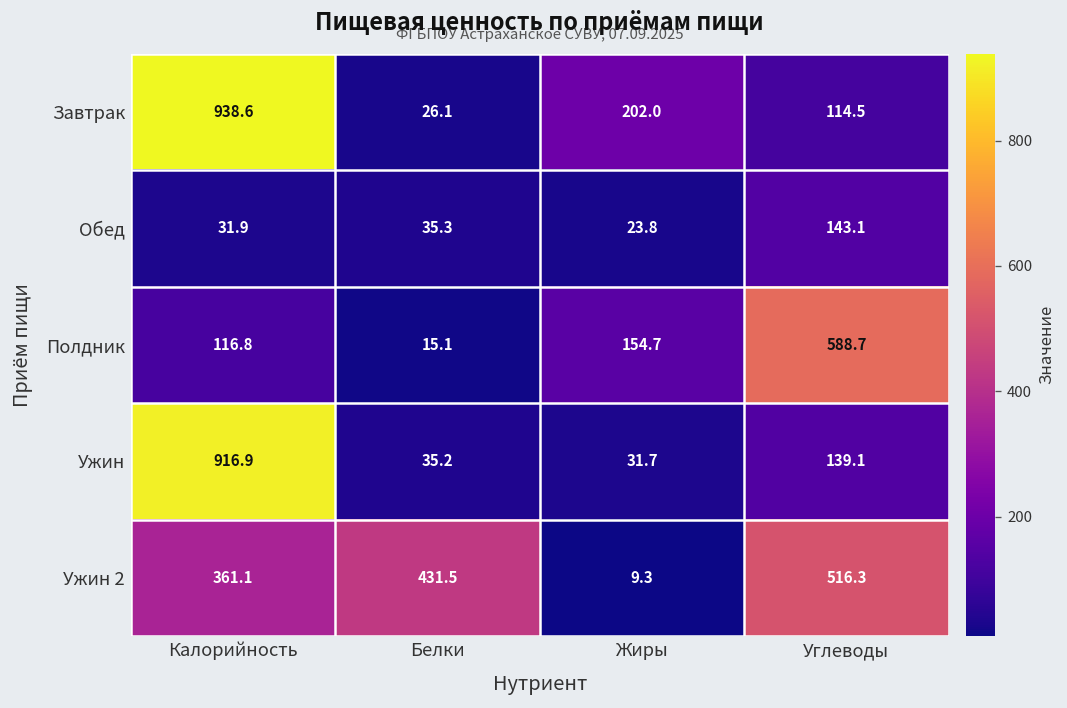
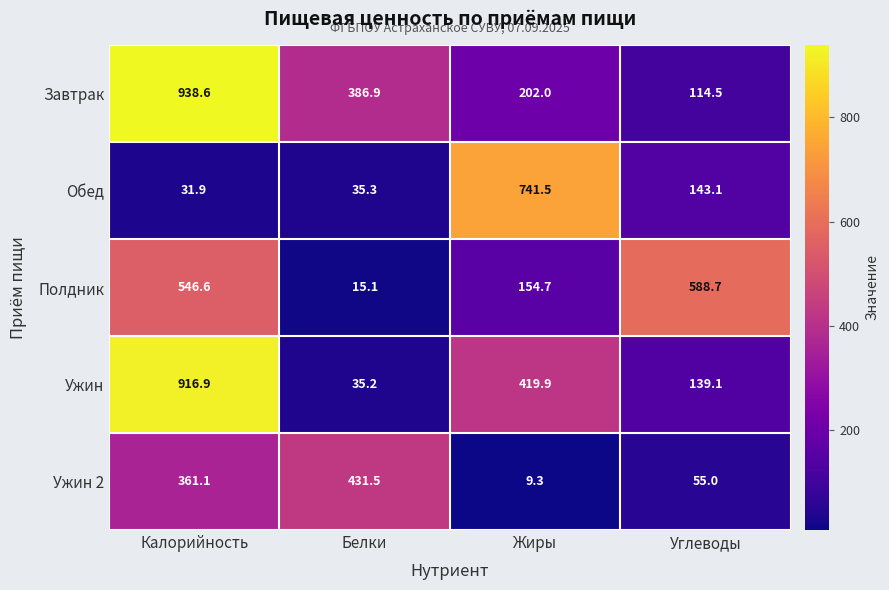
  {
    "Завтрак": {
      "Калорийность": 938.6,
-     "Белки": 26.1,
+     "Белки": 386.9,
      "Жиры": 202.0,
      "Углеводы": 114.5
    },
    "Обед": {
      "Калорийность": 31.9,
      "Белки": 35.3,
-     "Жиры": 23.8,
+     "Жиры": 741.5,
      "Углеводы": 143.1
    },
    "Полдник": {
-     "Калорийность": 116.8,
+     "Калорийность": 546.6,
      "Белки": 15.1,
      "Жиры": 154.7,
      "Углеводы": 588.7
    },
    "Ужин": {
      "Калорийность": 916.9,
      "Белки": 35.2,
-     "Жиры": 31.7,
+     "Жиры": 419.9,
      "Углеводы": 139.1
    },
    "Ужин 2": {
      "Калорийность": 361.1,
      "Белки": 431.5,
      "Жиры": 9.3,
-     "Углеводы": 516.3
+     "Углеводы": 55.0
    }
  }
